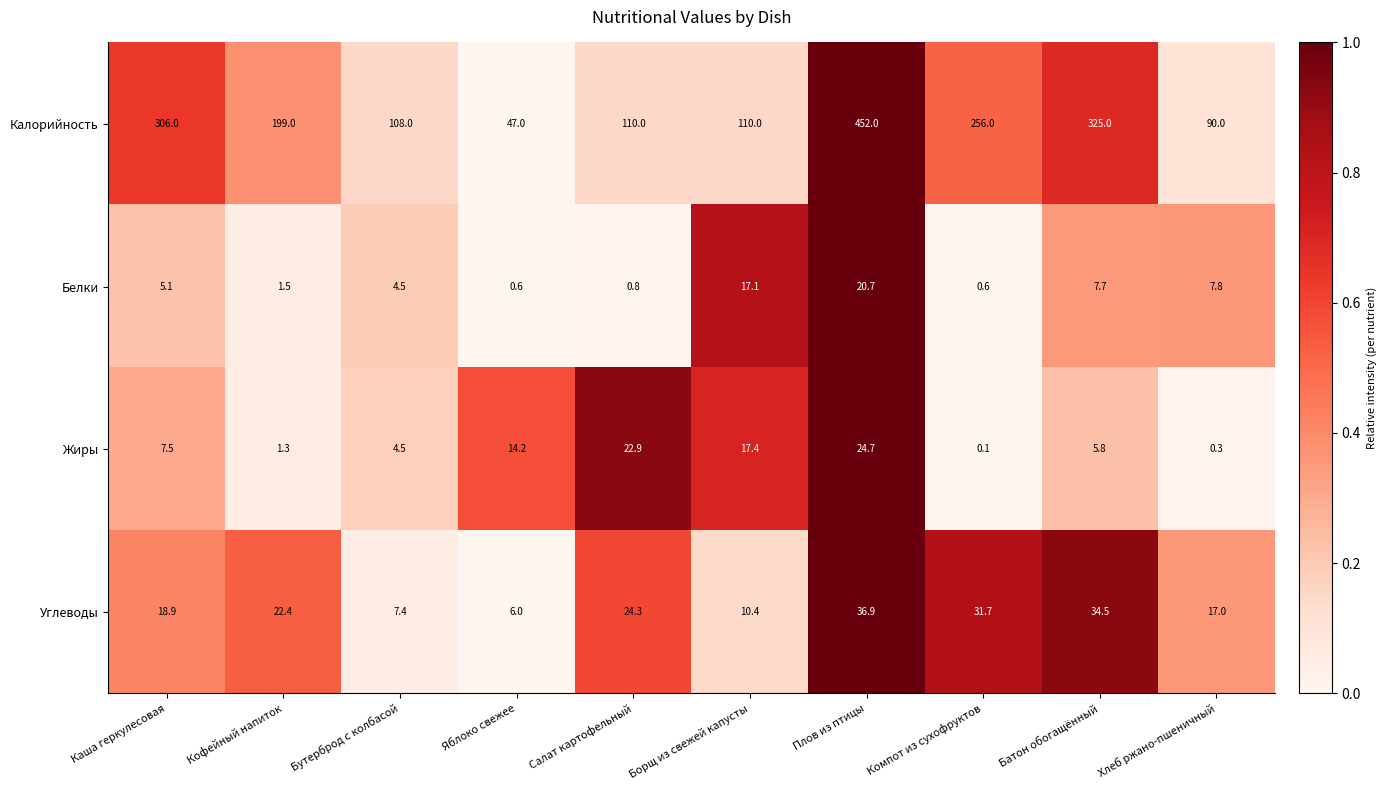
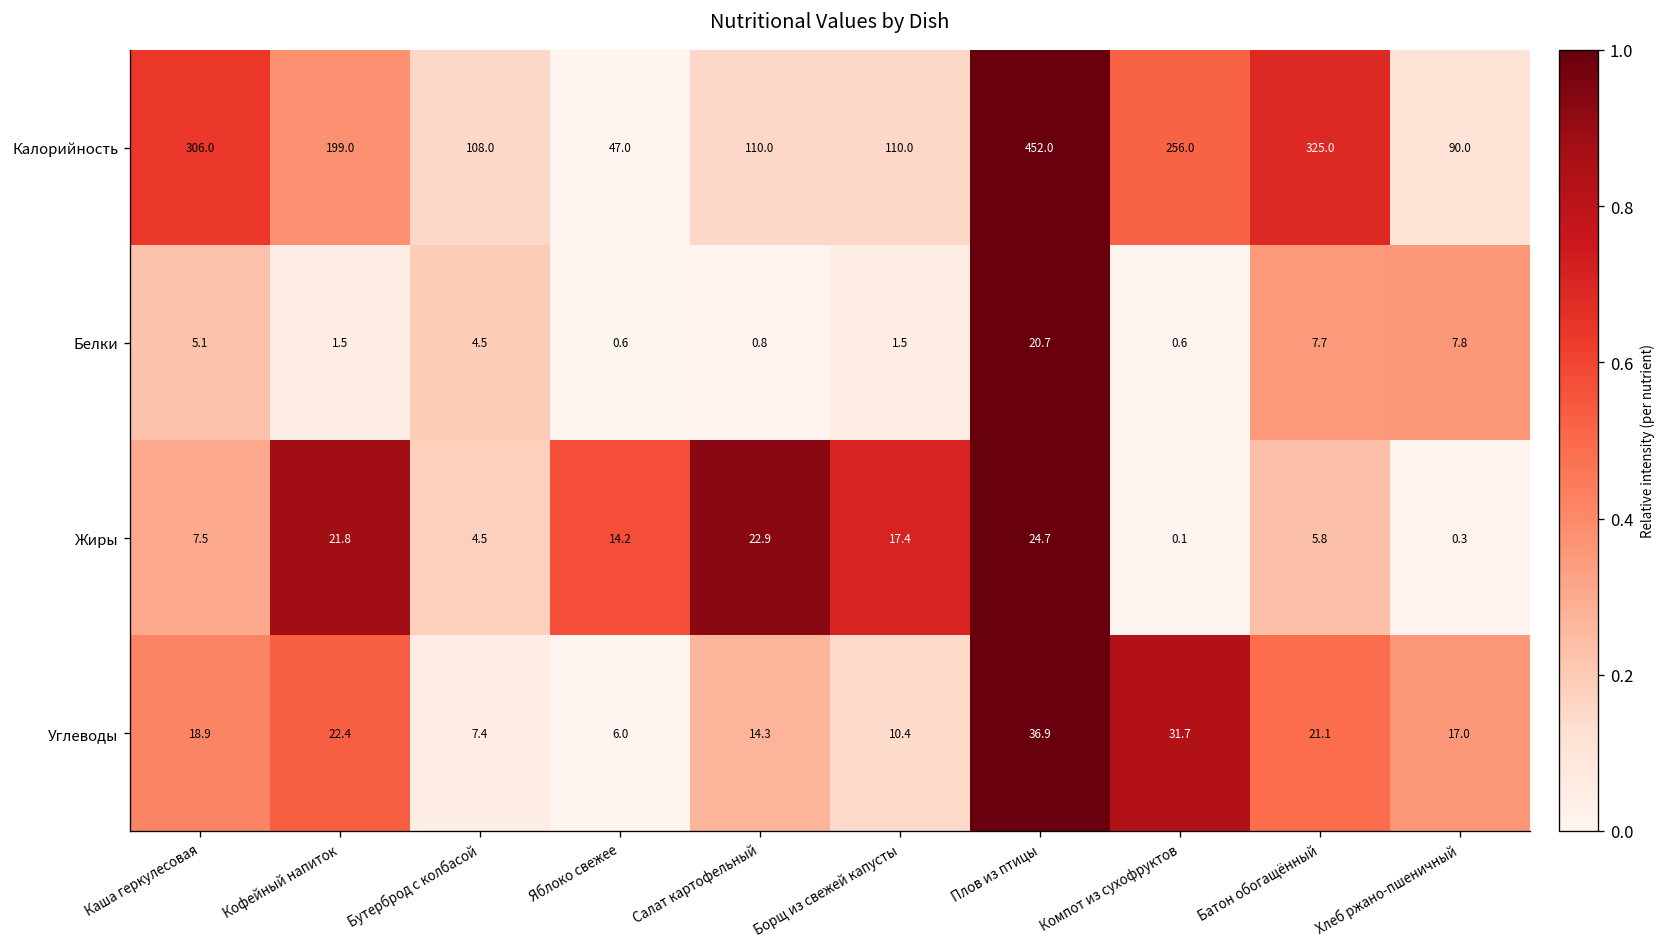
  {
    "Калорийность": {
      "Каша геркулесовая": 306.0,
      "Кофейный напиток": 199.0,
      "Бутерброд с колбасой": 108.0,
      "Яблоко свежее": 47.0,
      "Салат картофельный": 110.0,
      "Борщ из свежей капусты": 110.0,
      "Плов из птицы": 452.0,
      "Компот из сухофруктов": 256.0,
      "Батон обогащённый": 325.0,
      "Хлеб ржано-пшеничный": 90.0
    },
    "Белки": {
      "Каша геркулесовая": 5.1,
      "Кофейный напиток": 1.5,
      "Бутерброд с колбасой": 4.5,
      "Яблоко свежее": 0.6,
      "Салат картофельный": 0.8,
-     "Борщ из свежей капусты": 17.1,
+     "Борщ из свежей капусты": 1.5,
      "Плов из птицы": 20.7,
      "Компот из сухофруктов": 0.6,
      "Батон обогащённый": 7.7,
      "Хлеб ржано-пшеничный": 7.8
    },
    "Жиры": {
      "Каша геркулесовая": 7.5,
-     "Кофейный напиток": 1.3,
+     "Кофейный напиток": 21.8,
      "Бутерброд с колбасой": 4.5,
      "Яблоко свежее": 14.2,
      "Салат картофельный": 22.9,
      "Борщ из свежей капусты": 17.4,
      "Плов из птицы": 24.7,
      "Компот из сухофруктов": 0.1,
      "Батон обогащённый": 5.8,
      "Хлеб ржано-пшеничный": 0.3
    },
    "Углеводы": {
      "Каша геркулесовая": 18.9,
      "Кофейный напиток": 22.4,
      "Бутерброд с колбасой": 7.4,
      "Яблоко свежее": 6.0,
-     "Салат картофельный": 24.3,
+     "Салат картофельный": 14.3,
      "Борщ из свежей капусты": 10.4,
      "Плов из птицы": 36.9,
      "Компот из сухофруктов": 31.7,
-     "Батон обогащённый": 34.5,
+     "Батон обогащённый": 21.1,
      "Хлеб ржано-пшеничный": 17.0
    }
  }
